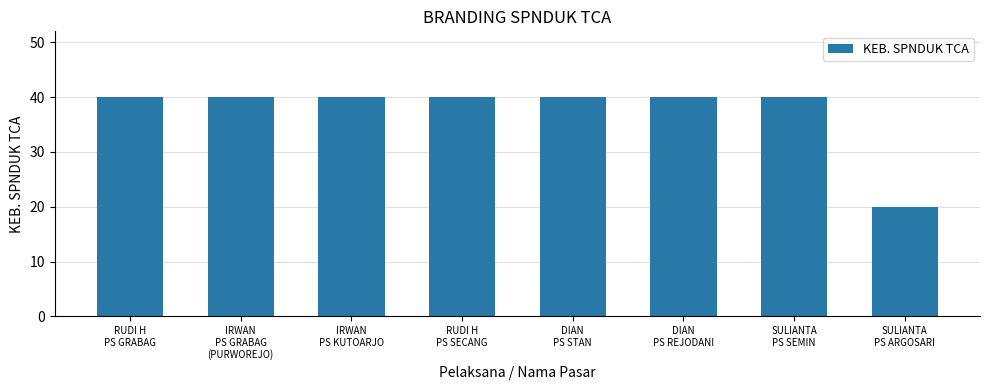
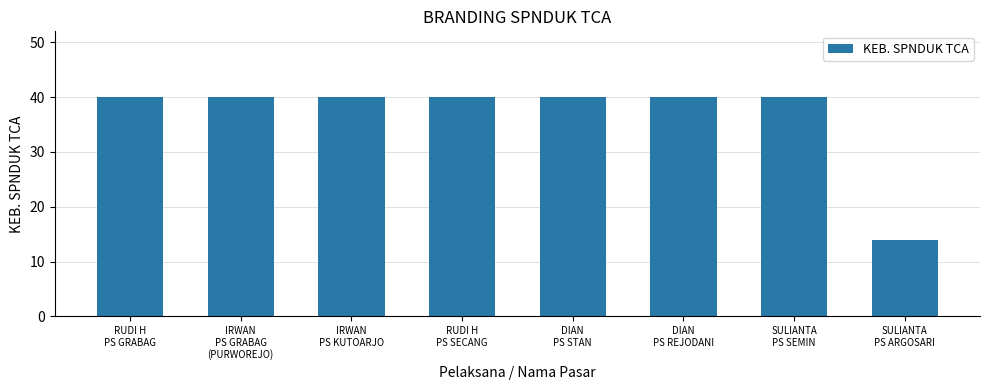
  {
    "RUDI H PS GRABAG": 40,
    "IRWAN PS GRABAG (PURWOREJO)": 40,
    "IRWAN PS KUTOARJO": 40,
    "RUDI H PS SECANG": 40,
    "DIAN PS STAN": 40,
    "DIAN PS REJODANI": 40,
    "SULIANTA PS SEMIN": 40,
-   "SULIANTA PS ARGOSARI": 20
+   "SULIANTA PS ARGOSARI": 14
  }
